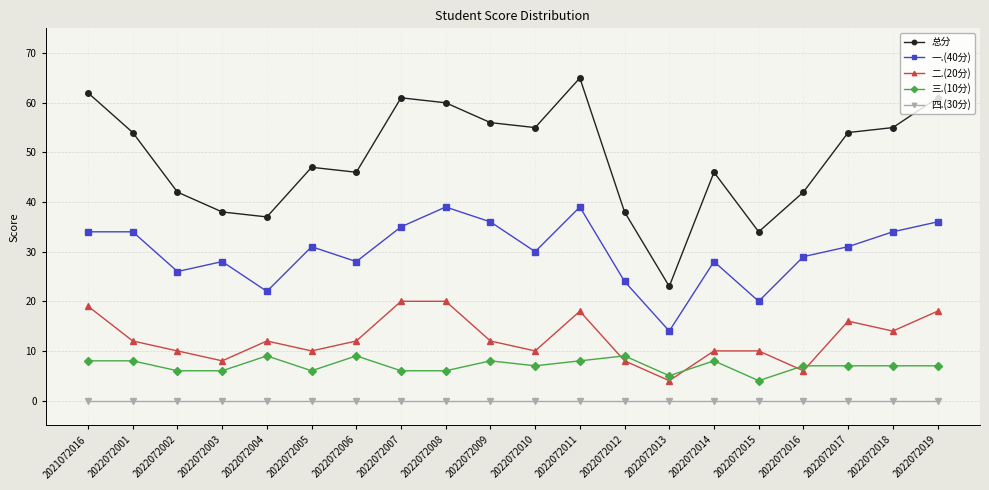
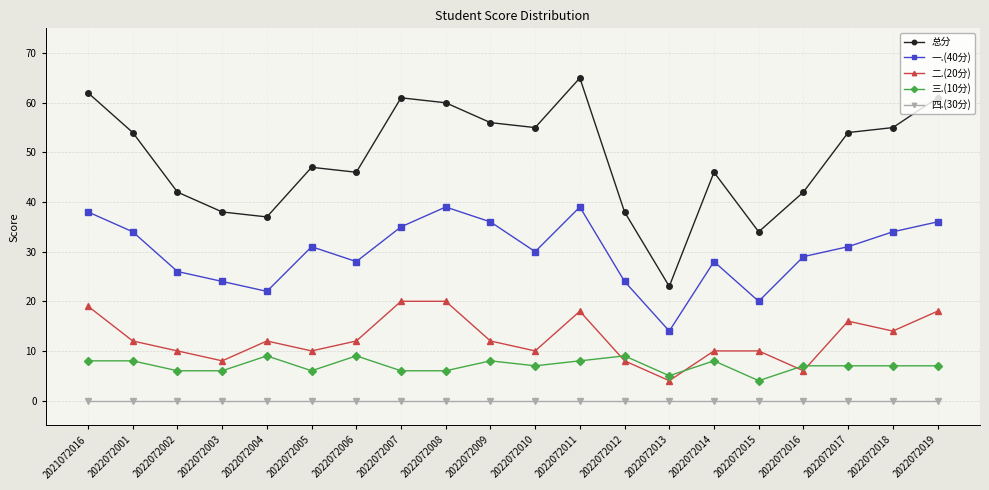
  {
    "总分": {
      "2021072016": 62,
      "2022072001": 54,
      "2022072002": 42,
      "2022072003": 38,
      "2022072004": 37,
      "2022072005": 47,
      "2022072006": 46,
      "2022072007": 61,
      "2022072008": 60,
      "2022072009": 56,
      "2022072010": 55,
      "2022072011": 65,
      "2022072012": 38,
      "2022072013": 23,
      "2022072014": 46,
      "2022072015": 34,
      "2022072016": 42,
      "2022072017": 54,
      "2022072018": 55
    },
    "一.(40分)": {
-     "2021072016": 34,
+     "2021072016": 38,
      "2022072001": 34,
      "2022072002": 26,
-     "2022072003": 28,
+     "2022072003": 24,
      "2022072004": 22,
      "2022072005": 31,
      "2022072006": 28,
      "2022072007": 35,
      "2022072008": 39,
      "2022072009": 36,
      "2022072010": 30,
      "2022072011": 39,
      "2022072012": 24,
      "2022072013": 14,
      "2022072014": 28,
      "2022072015": 20,
      "2022072016": 29,
      "2022072017": 31,
      "2022072018": 34,
      "2022072019": 36
    },
    "二.(20分)": {
      "2021072016": 19,
      "2022072001": 12,
      "2022072002": 10,
      "2022072003": 8,
      "2022072004": 12,
      "2022072005": 10,
      "2022072006": 12,
      "2022072007": 20,
      "2022072008": 20,
      "2022072009": 12,
      "2022072010": 10,
      "2022072011": 18,
      "2022072012": 8,
      "2022072013": 4,
      "2022072014": 10,
      "2022072015": 10,
      "2022072016": 6,
      "2022072017": 16,
      "2022072018": 14,
      "2022072019": 18
    },
    "三.(10分)": {
      "2021072016": 8,
      "2022072001": 8,
      "2022072002": 6,
      "2022072003": 6,
      "2022072004": 9,
      "2022072005": 6,
      "2022072006": 9,
      "2022072007": 6,
      "2022072008": 6,
      "2022072009": 8,
      "2022072010": 7,
      "2022072011": 8,
      "2022072012": 9,
      "2022072013": 5,
      "2022072014": 8,
      "2022072015": 4,
      "2022072016": 7,
      "2022072017": 7,
      "2022072018": 7,
      "2022072019": 7
    },
    "四.(30分)": {
      "2021072016": 0,
      "2022072001": 0,
      "2022072002": 0,
      "2022072003": 0,
      "2022072004": 0,
      "2022072005": 0,
      "2022072006": 0,
      "2022072007": 0,
      "2022072008": 0,
      "2022072009": 0,
      "2022072010": 0,
      "2022072011": 0,
      "2022072012": 0,
      "2022072013": 0,
      "2022072014": 0,
      "2022072015": 0,
      "2022072016": 0,
      "2022072017": 0,
      "2022072018": 0,
      "2022072019": 0
    }
  }
